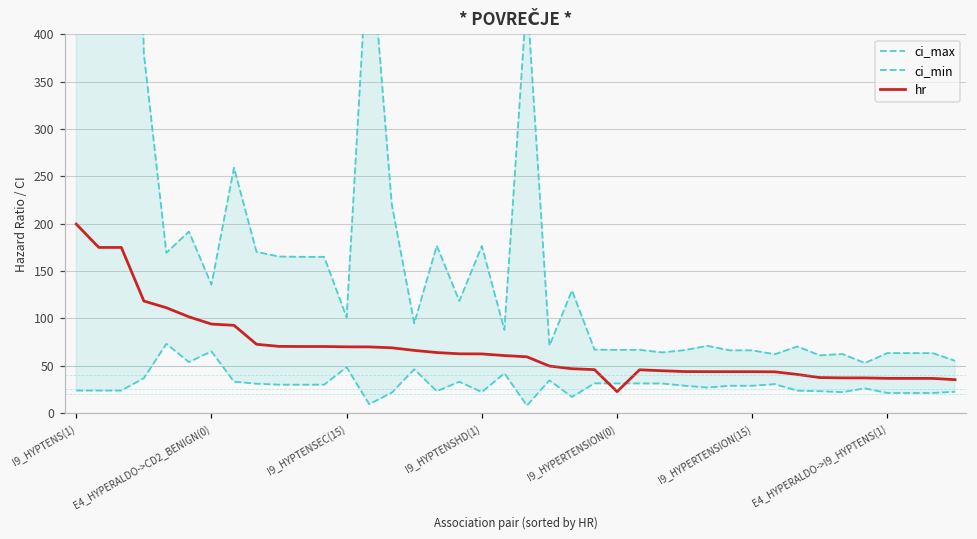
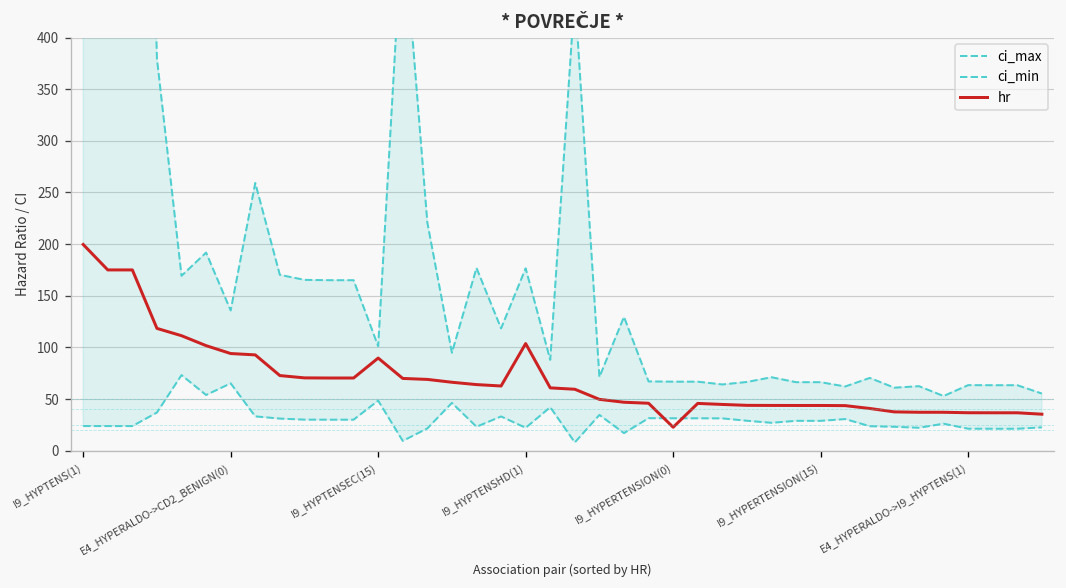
  {
    "hr": {
      "I9_HYPTENS(1)": 200,
      "E4_HYPERALDO->CD2_BENIGN(0)": 90,
-     "I9_HYPTENSEC(15)": 70,
-     "I9_HYPTENSHD(1)": 60,
+     "I9_HYPTENSEC(15)": 90,
+     "I9_HYPTENSHD(1)": 100,
      "I9_HYPERTENSION(0)": 20,
      "I9_HYPERTENSION(15)": 40,
      "E4_HYPERALDO->I9_HYPTENS(1)": 40
    }
  }
